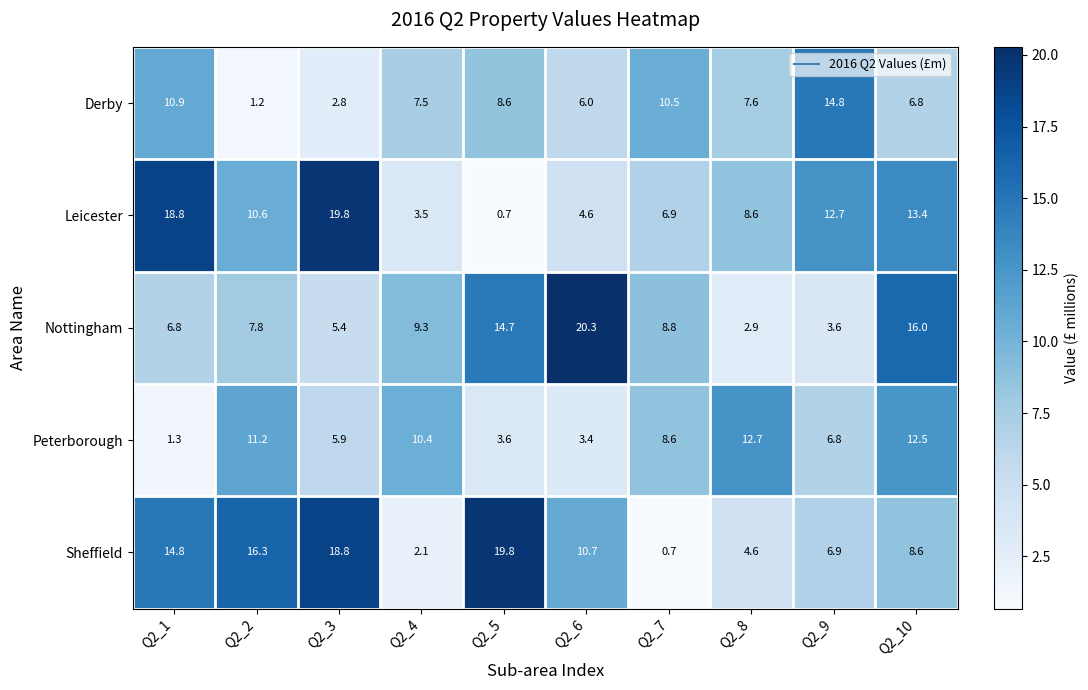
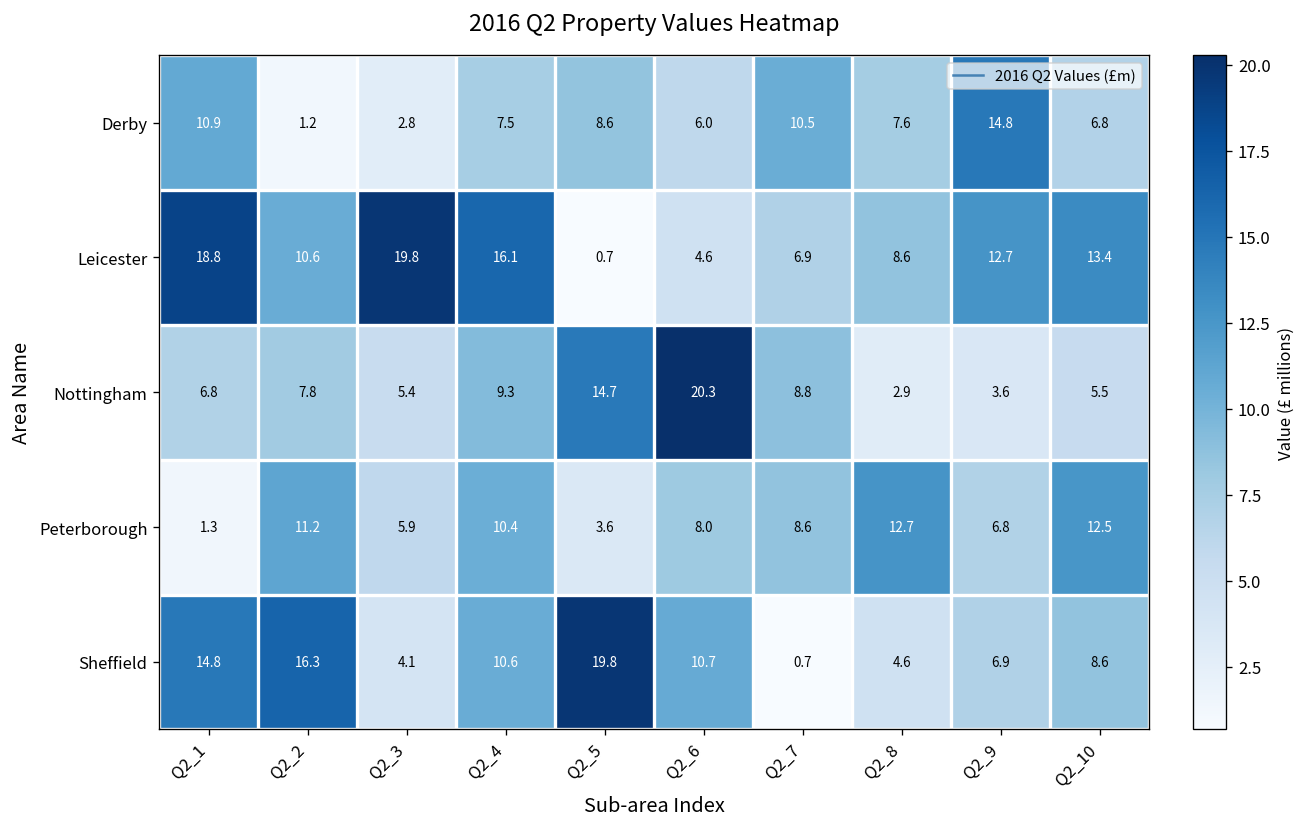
  {
    "Derby": {
      "Q2_1": 10.9,
      "Q2_2": 1.2,
      "Q2_3": 2.8,
      "Q2_4": 7.5,
      "Q2_5": 8.6,
      "Q2_6": 6.0,
      "Q2_7": 10.5,
      "Q2_8": 7.6,
      "Q2_9": 14.8,
      "Q2_10": 6.8
    },
    "Leicester": {
      "Q2_1": 18.8,
      "Q2_2": 10.6,
      "Q2_3": 19.8,
-     "Q2_4": 3.5,
+     "Q2_4": 16.1,
      "Q2_5": 0.7,
      "Q2_6": 4.6,
      "Q2_7": 6.9,
      "Q2_8": 8.6,
      "Q2_9": 12.7,
      "Q2_10": 13.4
    },
    "Nottingham": {
      "Q2_1": 6.8,
      "Q2_2": 7.8,
      "Q2_3": 5.4,
      "Q2_4": 9.3,
      "Q2_5": 14.7,
      "Q2_6": 20.3,
      "Q2_7": 8.8,
      "Q2_8": 2.9,
      "Q2_9": 3.6,
-     "Q2_10": 16.0
+     "Q2_10": 5.5
    },
    "Peterborough": {
      "Q2_1": 1.3,
      "Q2_2": 11.2,
      "Q2_3": 5.9,
      "Q2_4": 10.4,
      "Q2_5": 3.6,
-     "Q2_6": 3.4,
+     "Q2_6": 8.0,
      "Q2_7": 8.6,
      "Q2_8": 12.7,
      "Q2_9": 6.8,
      "Q2_10": 12.5
    },
    "Sheffield": {
      "Q2_1": 14.8,
      "Q2_2": 16.3,
-     "Q2_3": 18.8,
-     "Q2_4": 2.1,
+     "Q2_3": 4.1,
+     "Q2_4": 10.6,
      "Q2_5": 19.8,
      "Q2_6": 10.7,
      "Q2_7": 0.7,
      "Q2_8": 4.6,
      "Q2_9": 6.9,
      "Q2_10": 8.6
    }
  }
